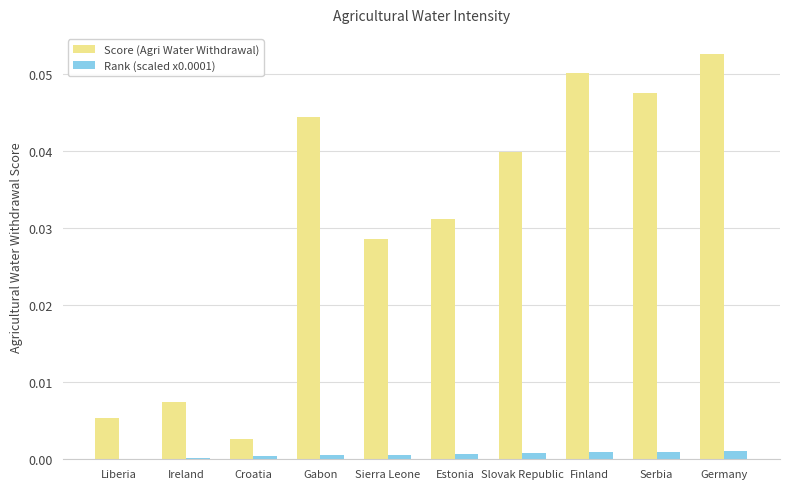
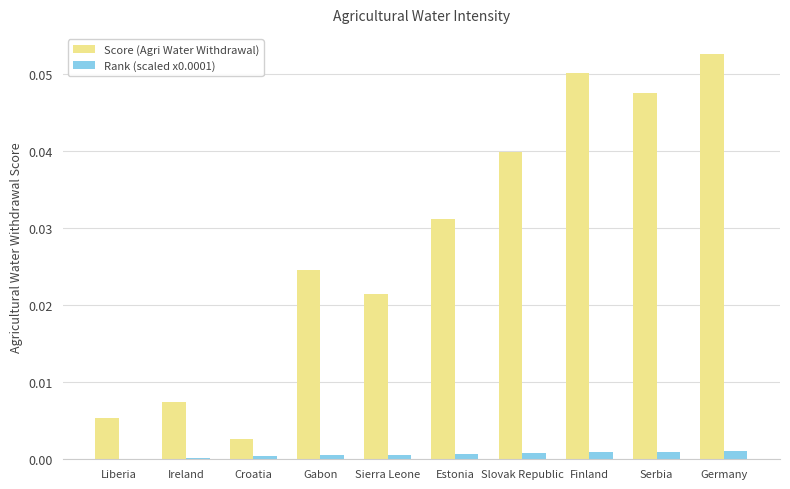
  {
    "Score (Agri Water Withdrawal)": {
      "Liberia": 0.005,
      "Ireland": 0.007,
      "Croatia": 0.003,
-     "Gabon": 0.045,
-     "Sierra Leone": 0.029,
+     "Gabon": 0.025,
+     "Sierra Leone": 0.021,
      "Estonia": 0.031,
      "Slovak Republic": 0.040,
      "Finland": 0.050,
      "Serbia": 0.048,
      "Germany": 0.053
    },
    "Rank (scaled x0.0001)": {
      "Croatia": 0.000,
      "Gabon": 0.001,
      "Sierra Leone": 0.001,
      "Estonia": 0.001,
      "Slovak Republic": 0.001,
      "Finland": 0.001,
      "Serbia": 0.001,
      "Germany": 0.001
    }
  }
